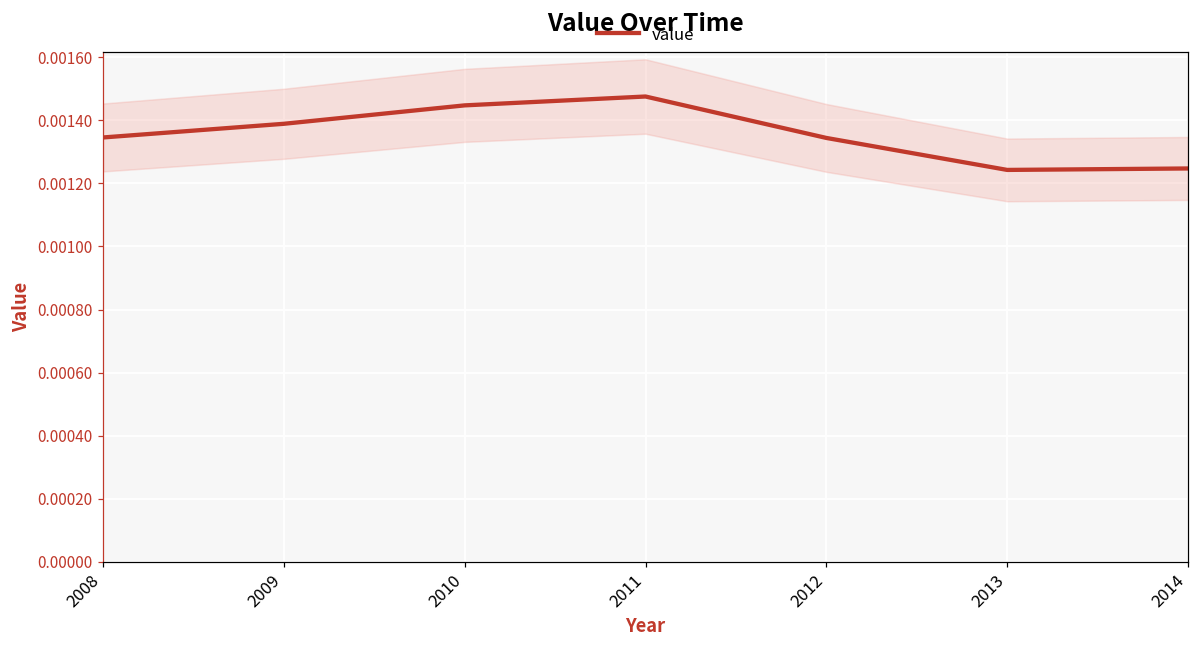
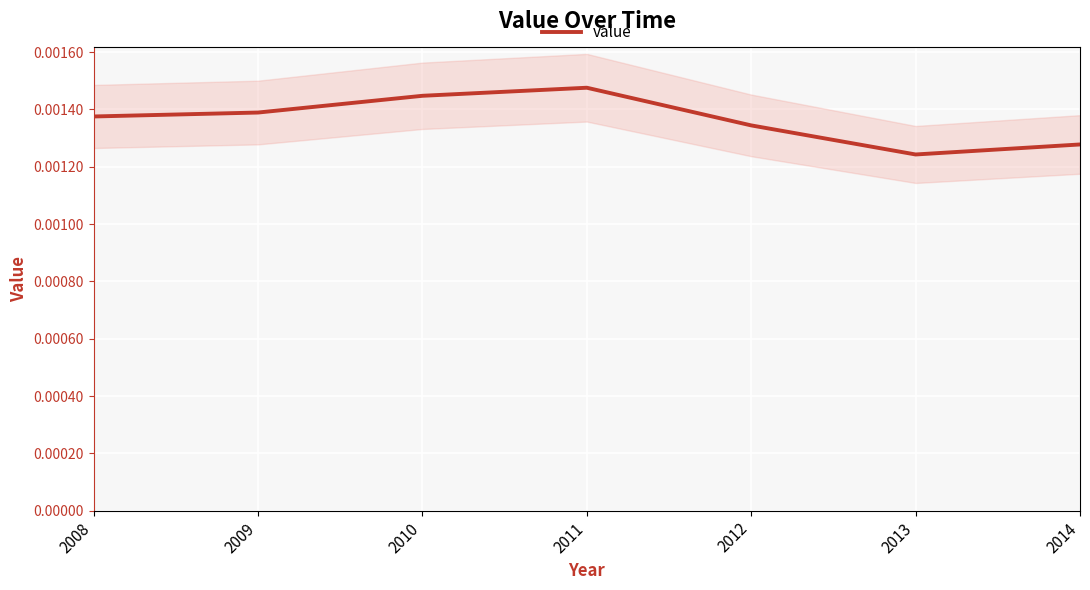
  {
    "value": {
-     "2008": 0.00135,
+     "2008": 0.00138,
      "2009": 0.00139,
      "2010": 0.00145,
      "2011": 0.00148,
      "2012": 0.00134,
      "2013": 0.00124,
-     "2014": 0.00125
+     "2014": 0.00128
    }
  }
